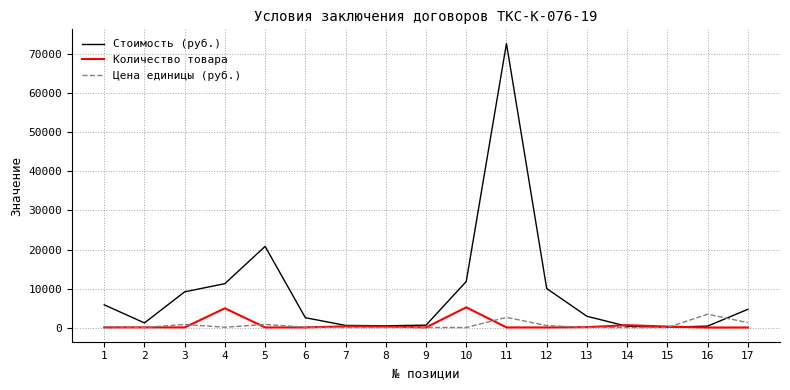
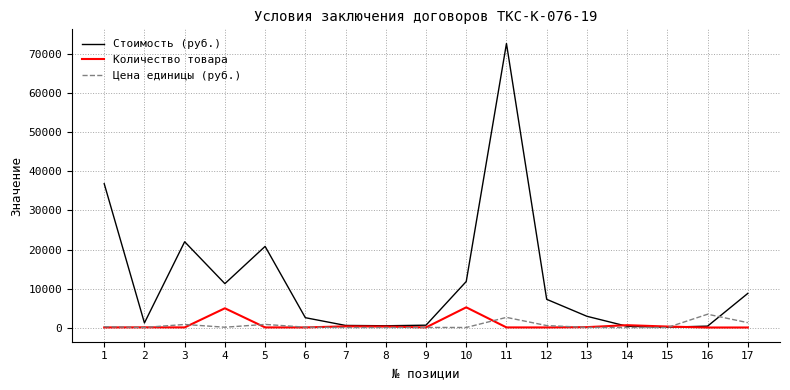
  {
    "Стоимость (руб.)": {
-     "1": 6000,
+     "1": 37000,
      "2": 1000,
-     "3": 9000,
+     "3": 22000,
      "4": 11000,
      "5": 21000,
      "6": 3000,
      "10": 12000,
      "11": 73000,
-     "12": 10000,
+     "12": 7000,
      "13": 3000,
-     "17": 5000
+     "17": 9000
    },
    "Количество товара": {
      "3": 0,
      "4": 5000,
      "5": 0,
      "10": 5000,
      "11": 0,
      "17": 0
    },
    "Цена единицы (руб.)": {
      "3": 1000,
      "4": 0,
      "5": 1000,
      "10": 0,
      "11": 3000,
      "16": 3000,
      "17": 1000
    }
  }
